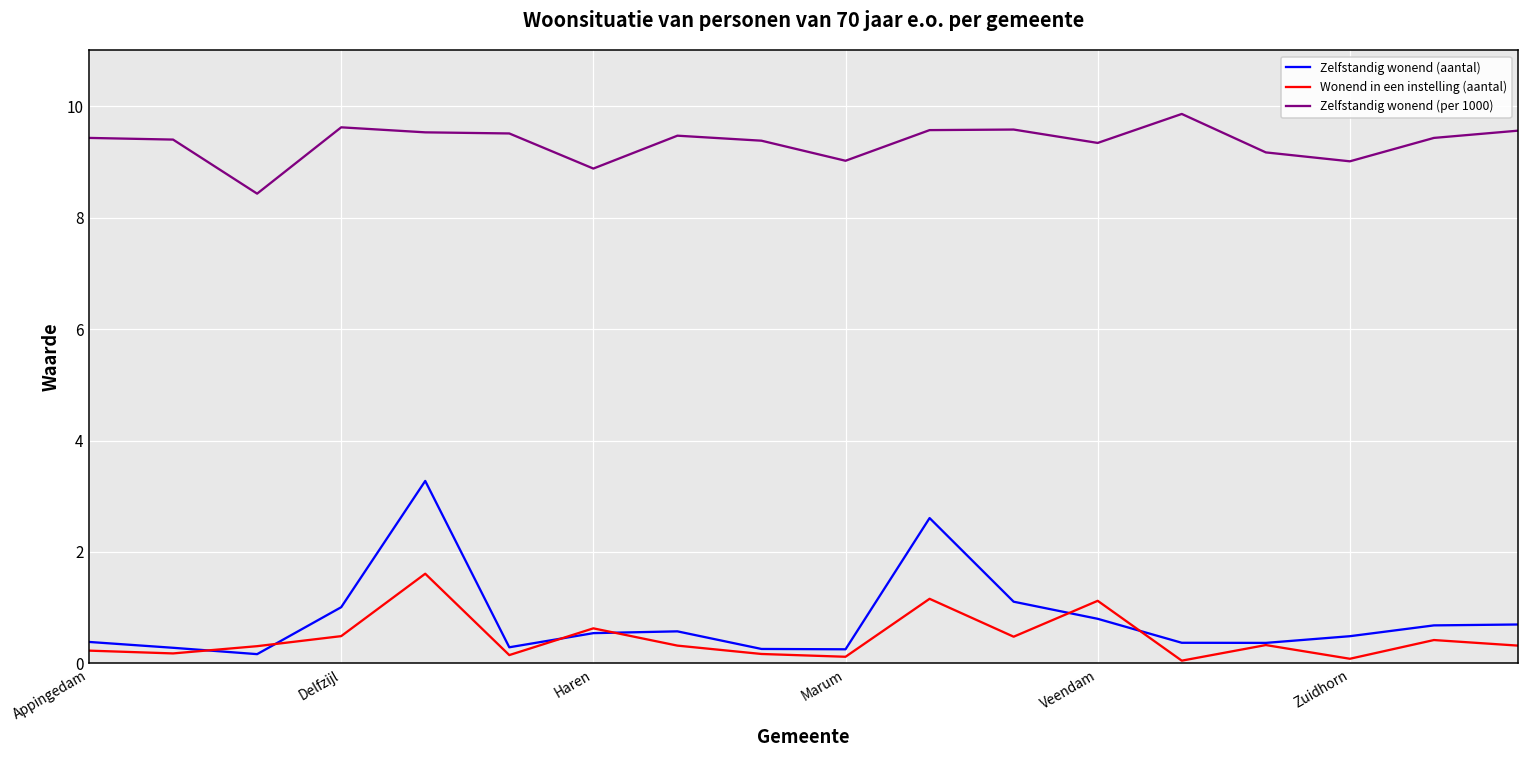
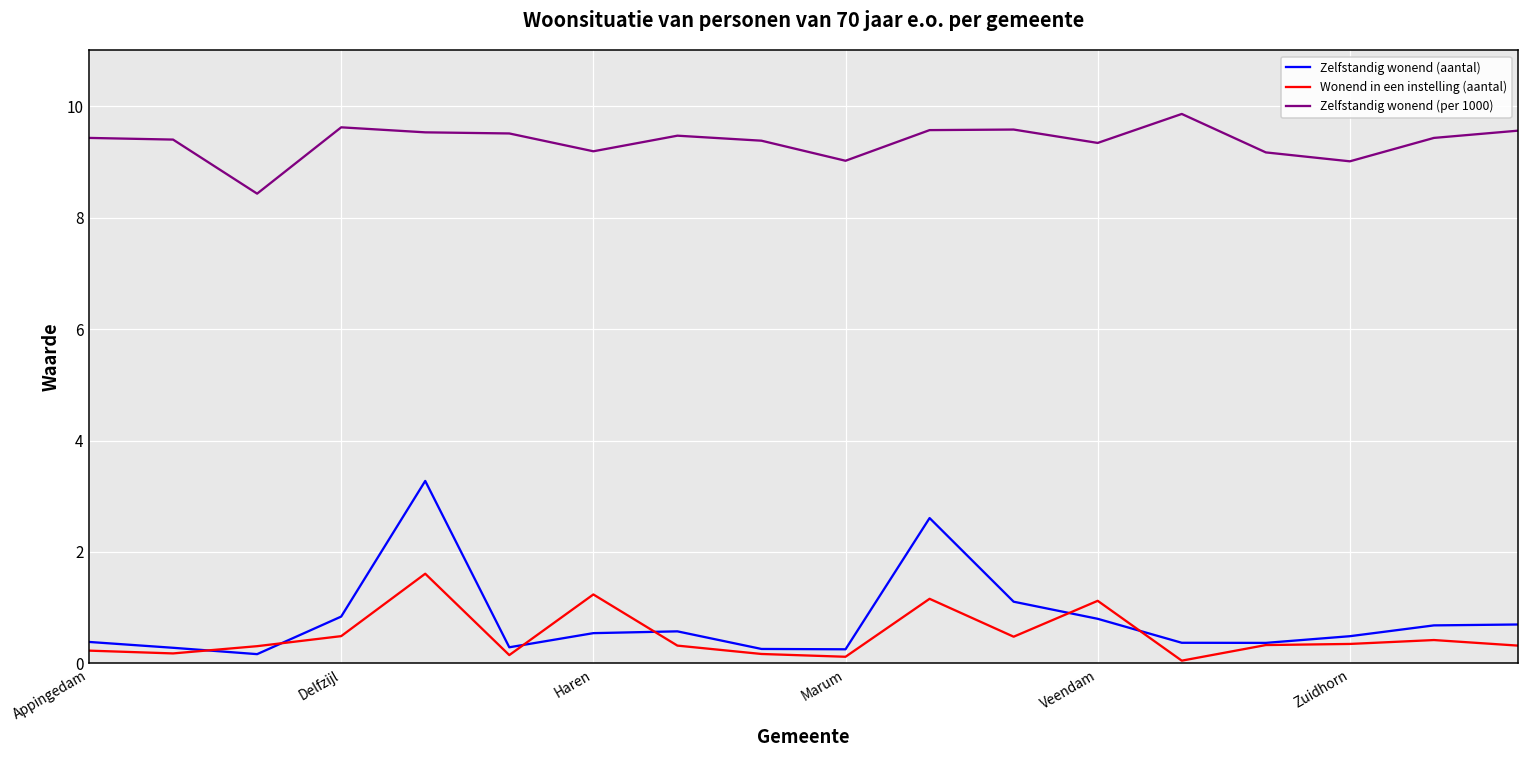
  {
    "Zelfstandig wonend (aantal)": {
      "Appingedam": 0.4,
-     "Delfzijl": 1.0,
+     "Delfzijl": 0.8,
      "Haren": 0.5,
      "Marum": 0.3,
      "Veendam": 0.8,
      "Zuidhorn": 0.5
    },
    "Wonend in een instelling (aantal)": {
      "Appingedam": 0.2,
      "Delfzijl": 0.5,
-     "Haren": 0.6,
+     "Haren": 1.2,
      "Marum": 0.1,
      "Veendam": 1.1,
-     "Zuidhorn": 0.1
+     "Zuidhorn": 0.4
    },
    "Zelfstandig wonend (per 1000)": {
      "Appingedam": 9.4,
      "Delfzijl": 9.6,
-     "Haren": 8.9,
+     "Haren": 9.2,
      "Marum": 9.0,
      "Veendam": 9.3,
      "Zuidhorn": 9.0
    }
  }
